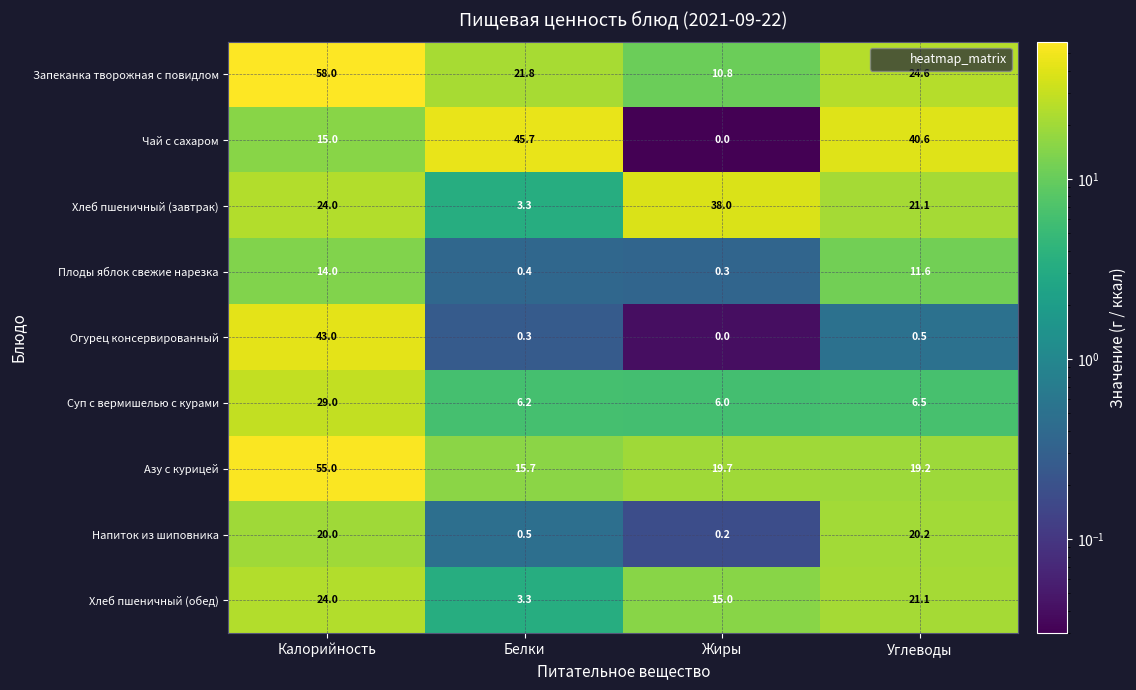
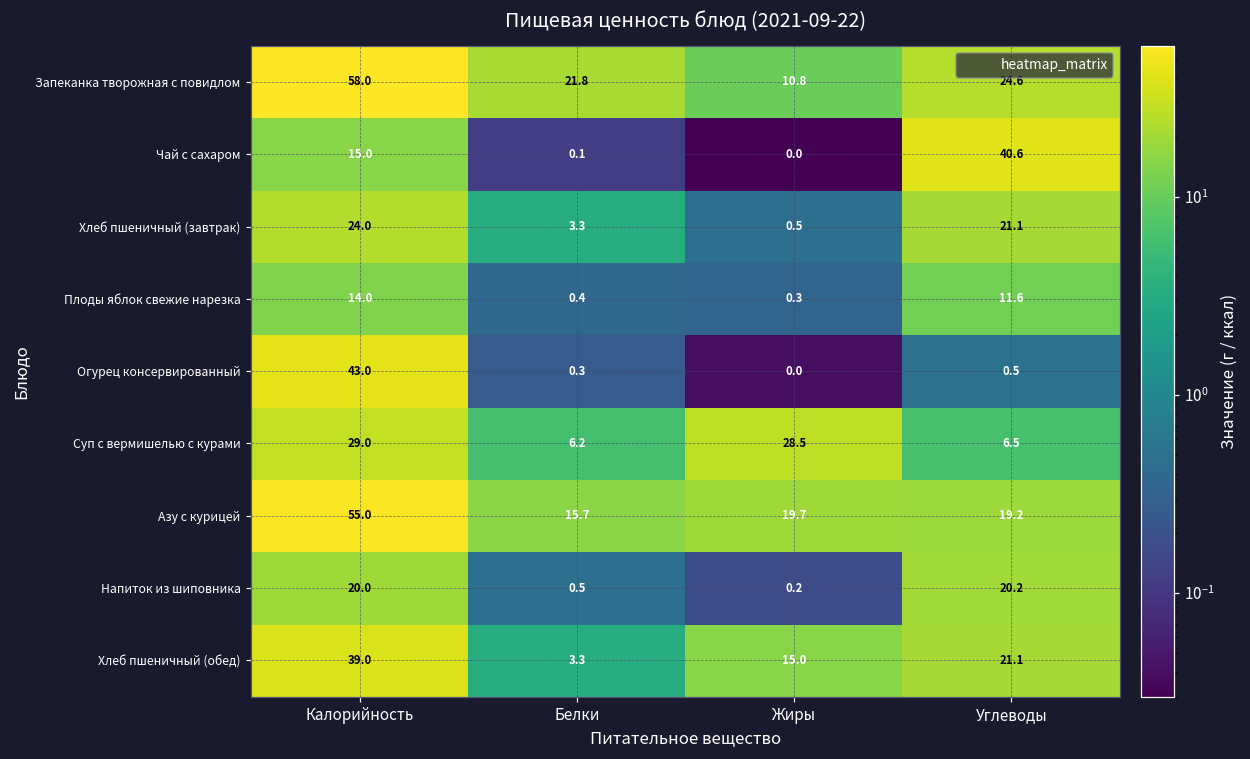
  {
    "Запеканка творожная с повидлом": {
      "Калорийность": 58.0,
      "Белки": 21.8,
      "Жиры": 10.8
    },
    "Чай с сахаром": {
      "Калорийность": 15.0,
-     "Белки": 45.7,
+     "Белки": 0.1,
      "Жиры": 0.0,
      "Углеводы": 40.6
    },
    "Хлеб пшеничный (завтрак)": {
      "Калорийность": 24.0,
      "Белки": 3.3,
-     "Жиры": 38.0,
+     "Жиры": 0.5,
      "Углеводы": 21.1
    },
    "Плоды яблок свежие нарезка": {
      "Калорийность": 14.0,
      "Белки": 0.4,
      "Жиры": 0.3,
      "Углеводы": 11.6
    },
    "Огурец консервированный": {
      "Калорийность": 43.0,
      "Белки": 0.3,
      "Жиры": 0.0,
      "Углеводы": 0.5
    },
    "Суп с вермишелью с курами": {
      "Калорийность": 29.0,
      "Белки": 6.2,
-     "Жиры": 6.0,
+     "Жиры": 28.5,
      "Углеводы": 6.5
    },
    "Азу с курицей": {
      "Калорийность": 55.0,
      "Белки": 15.7,
      "Жиры": 19.7,
      "Углеводы": 19.2
    },
    "Напиток из шиповника": {
      "Калорийность": 20.0,
      "Белки": 0.5,
      "Жиры": 0.2,
      "Углеводы": 20.2
    },
    "Хлеб пшеничный (обед)": {
-     "Калорийность": 24.0,
+     "Калорийность": 39.0,
      "Белки": 3.3,
      "Жиры": 15.0,
      "Углеводы": 21.1
    }
  }
